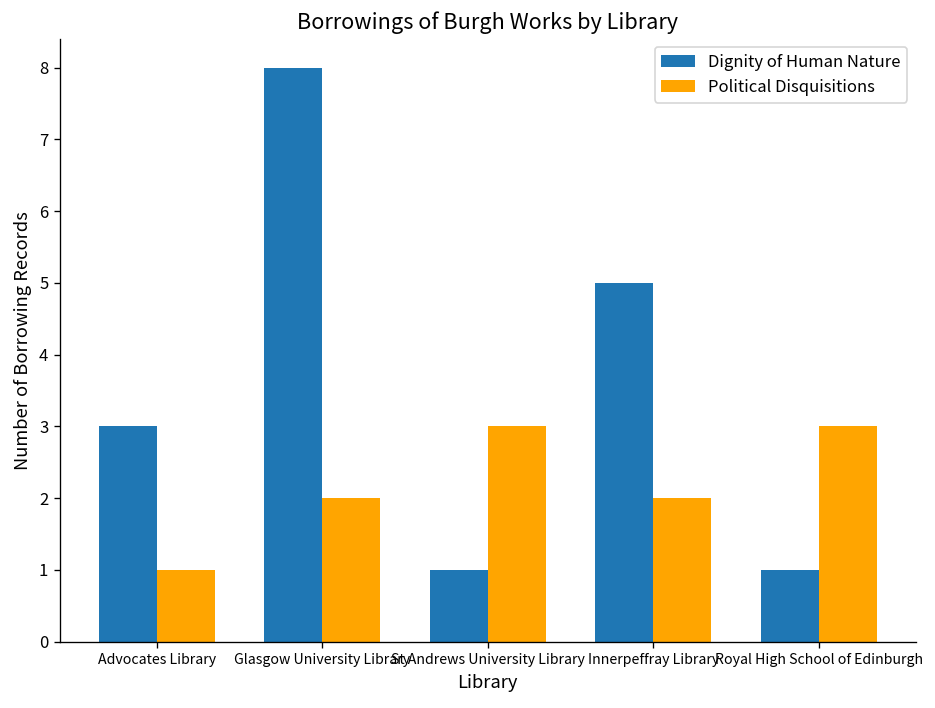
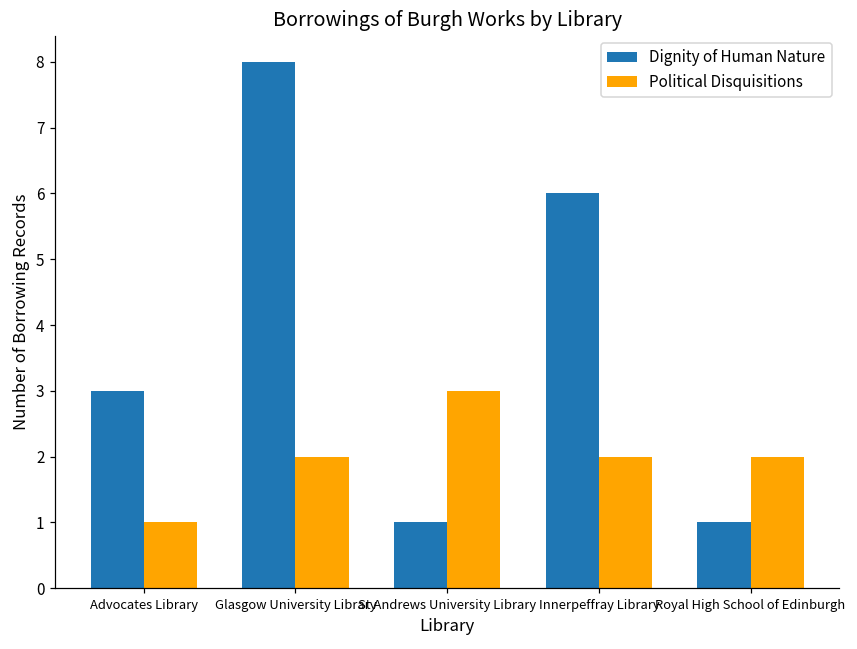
  {
    "Dignity of Human Nature": {
      "Advocates Library": 3,
      "Glasgow University Library": 8,
      "St Andrews University Library": 1,
-     "Innerpeffray Library": 5,
+     "Innerpeffray Library": 6,
      "Royal High School of Edinburgh": 1
    },
    "Political Disquisitions": {
      "Advocates Library": 1,
      "Glasgow University Library": 2,
      "St Andrews University Library": 3,
      "Innerpeffray Library": 2,
-     "Royal High School of Edinburgh": 3
+     "Royal High School of Edinburgh": 2
    }
  }
